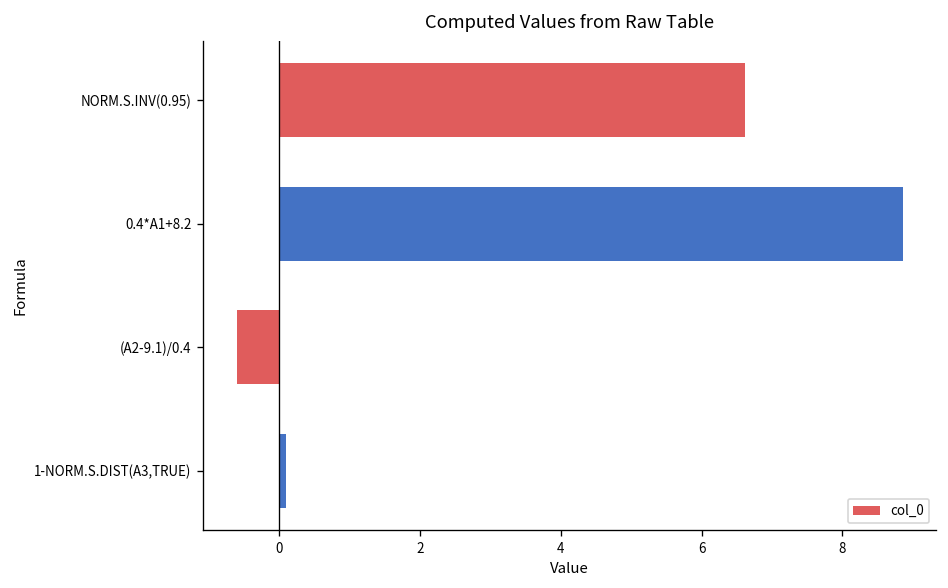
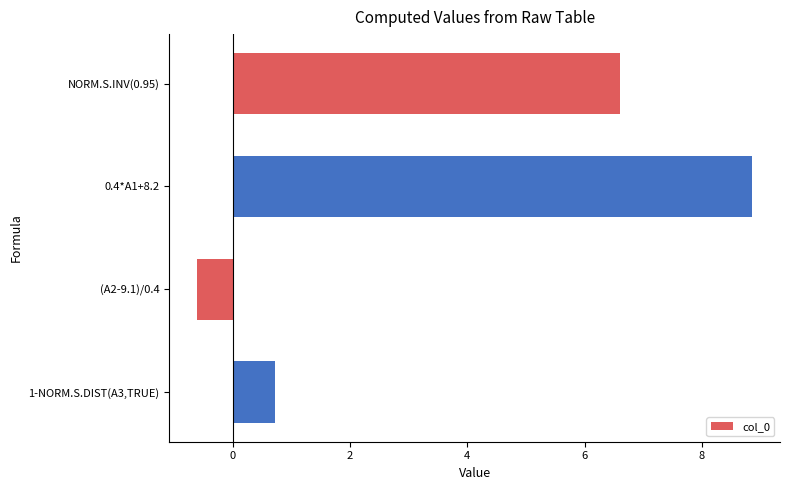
  {
    "NORM.S.INV(0.95)": 6.6,
    "0.4*A1+8.2": 8.9,
    "(A2-9.1)/0.4": -0.6,
-   "1-NORM.S.DIST(A3,TRUE)": 0.1
+   "1-NORM.S.DIST(A3,TRUE)": 0.7
  }
